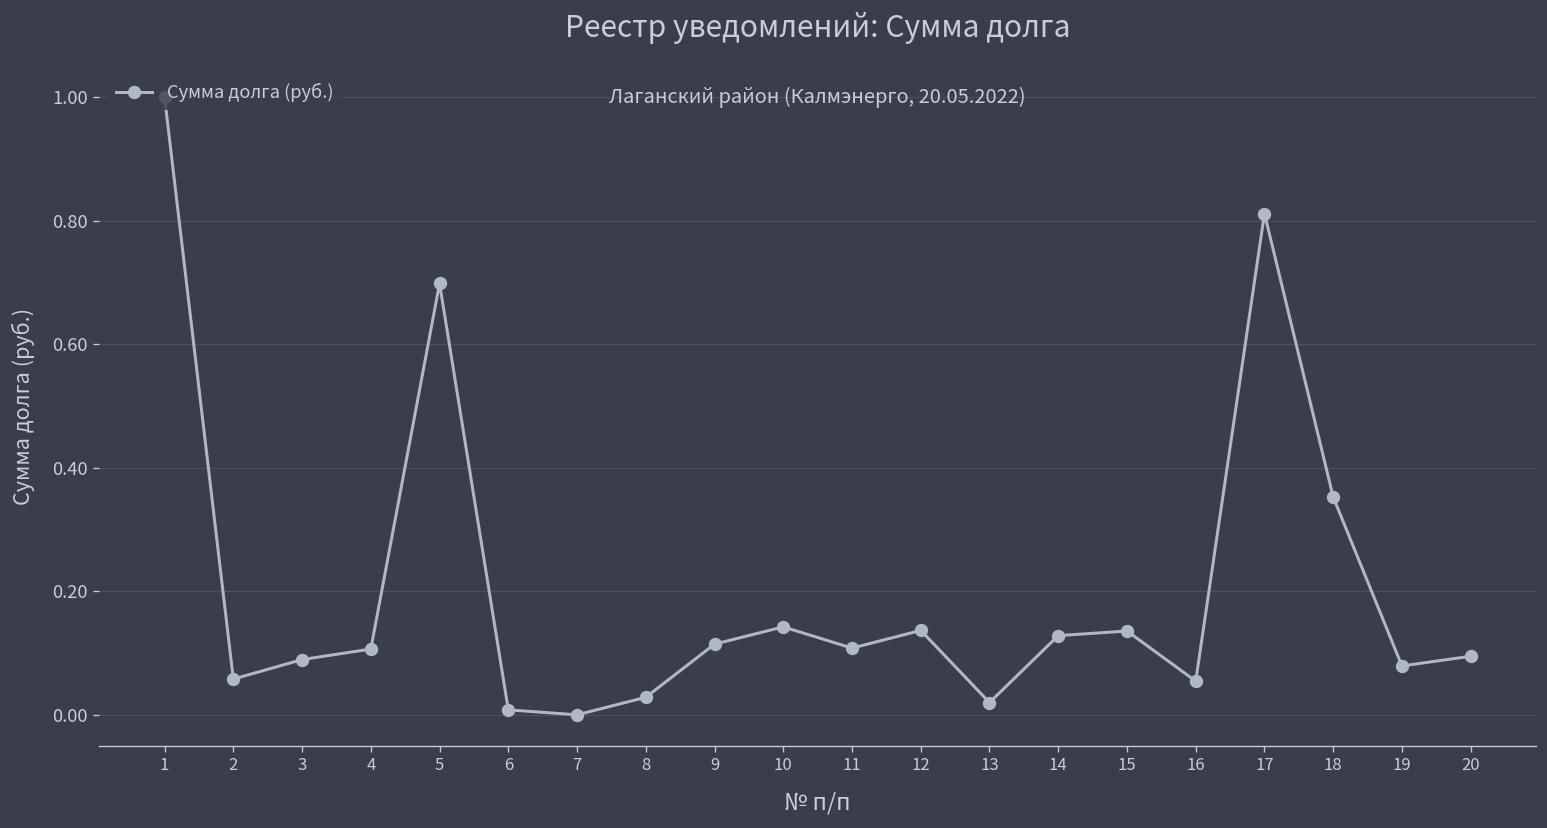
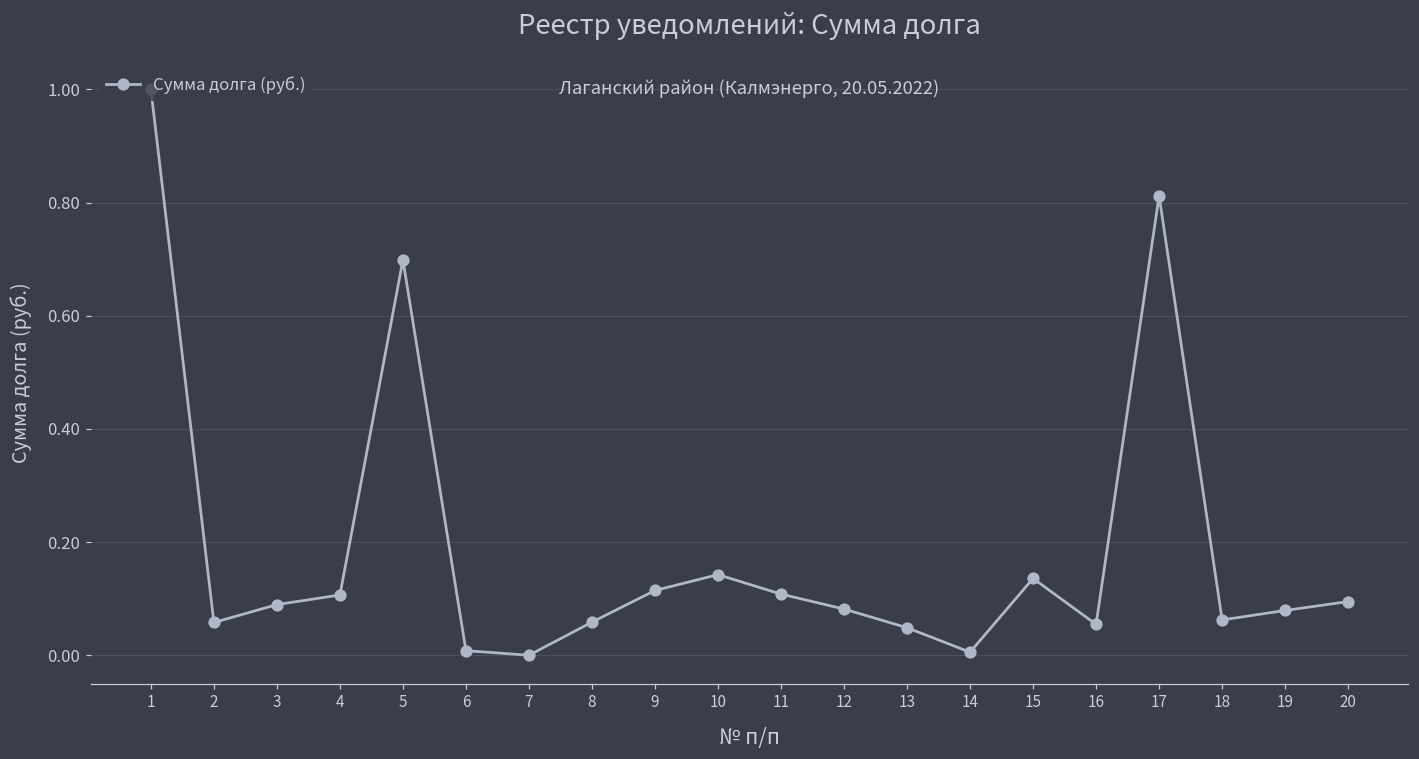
  {
    "2": 0.06,
    "3": 0.09,
    "4": 0.11,
    "5": 0.70,
    "6": 0.01,
    "7": 0.00,
-   "8": 0.03,
+   "8": 0.06,
    "9": 0.11,
    "10": 0.14,
    "11": 0.11,
-   "12": 0.14,
-   "13": 0.02,
-   "14": 0.13,
+   "12": 0.08,
+   "13": 0.05,
+   "14": 0.01,
    "15": 0.14,
    "16": 0.05,
    "17": 0.81,
-   "18": 0.35,
+   "18": 0.06,
    "19": 0.08,
    "20": 0.09
  }
